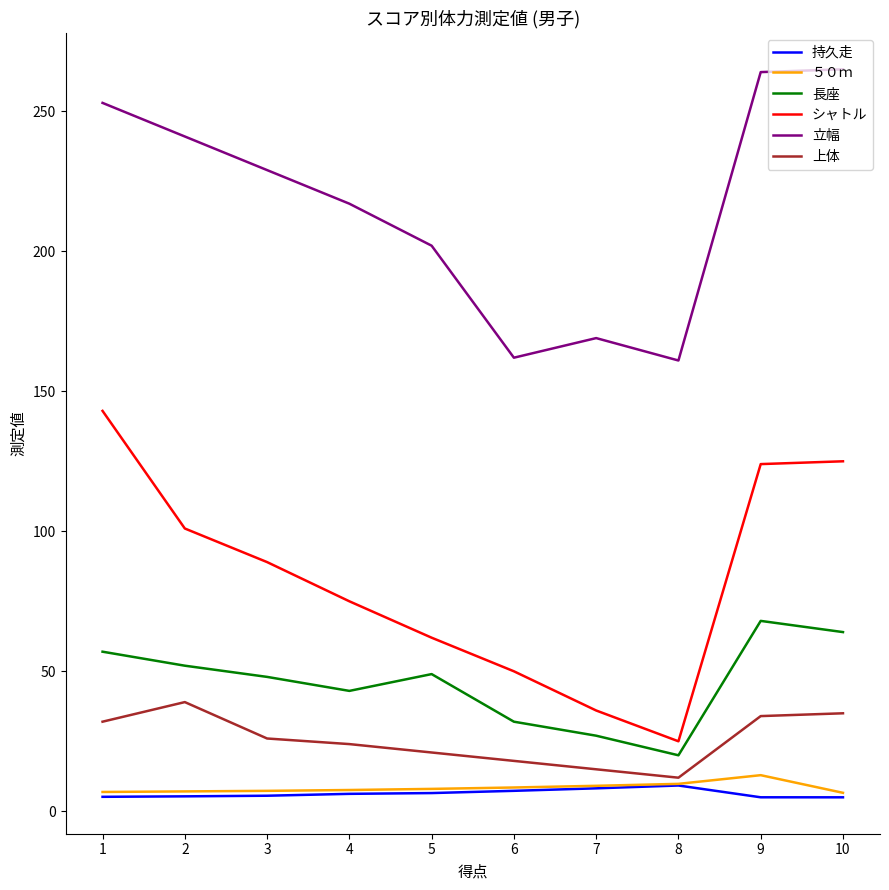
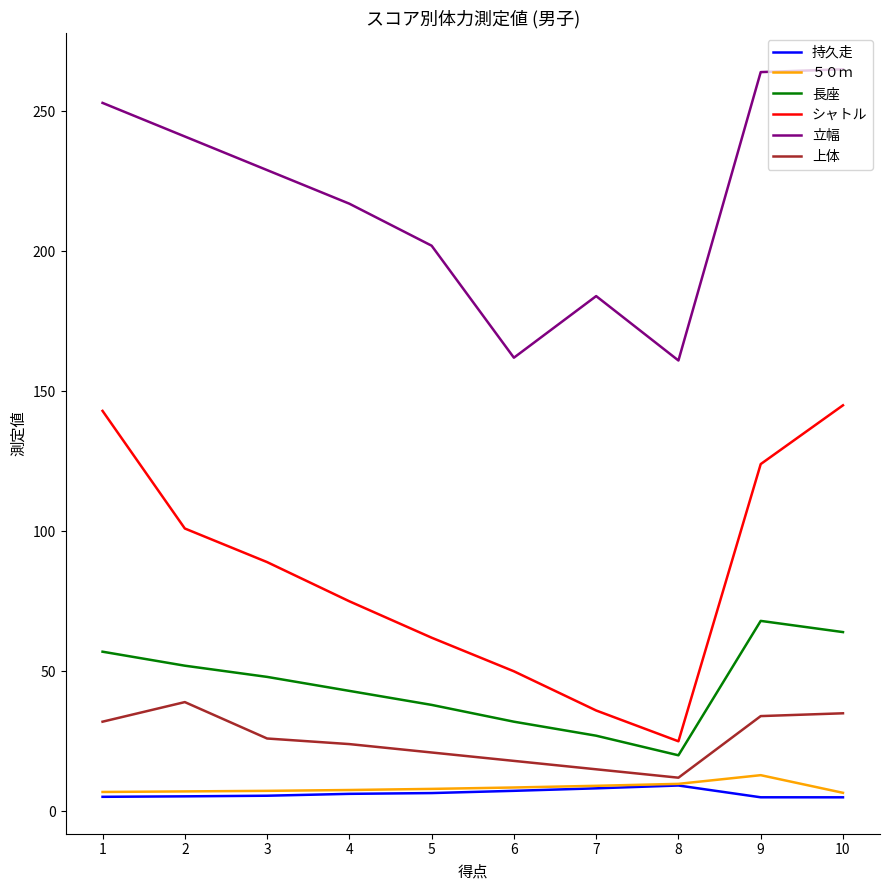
  {
    "持久走": {
      "1": 5,
      "2": 5,
      "3": 6,
      "4": 6,
      "5": 7,
      "6": 7,
      "9": 5,
      "10": 5
    },
    "５０ｍ": {
      "1": 7,
      "2": 7,
      "3": 7,
      "4": 8,
      "5": 8,
      "6": 9,
      "9": 13,
      "10": 7
    },
    "長座": {
      "1": 57,
      "2": 52,
      "3": 48,
      "4": 43,
-     "5": 49,
+     "5": 38,
      "6": 32,
      "7": 27,
      "8": 20,
      "9": 68,
      "10": 64
    },
    "シャトル": {
      "1": 143,
      "2": 101,
      "3": 89,
      "4": 75,
      "5": 62,
      "6": 50,
      "7": 36,
      "8": 25,
      "9": 124,
-     "10": 125
+     "10": 145
    },
    "立幅": {
      "1": 253,
      "2": 241,
      "3": 229,
      "4": 217,
      "5": 202,
      "6": 162,
-     "7": 169,
+     "7": 184,
      "8": 161,
      "9": 264
    },
    "上体": {
      "1": 32,
      "2": 39,
      "3": 26,
      "4": 24,
      "5": 21,
      "6": 18,
      "7": 15,
      "8": 12,
      "9": 34,
      "10": 35
    }
  }
